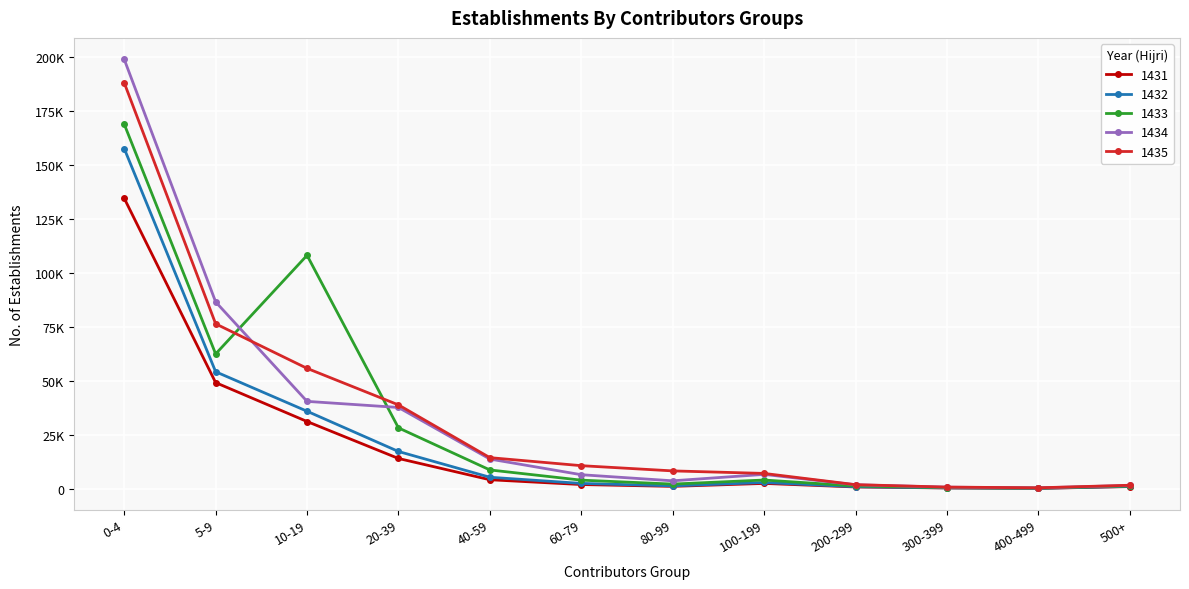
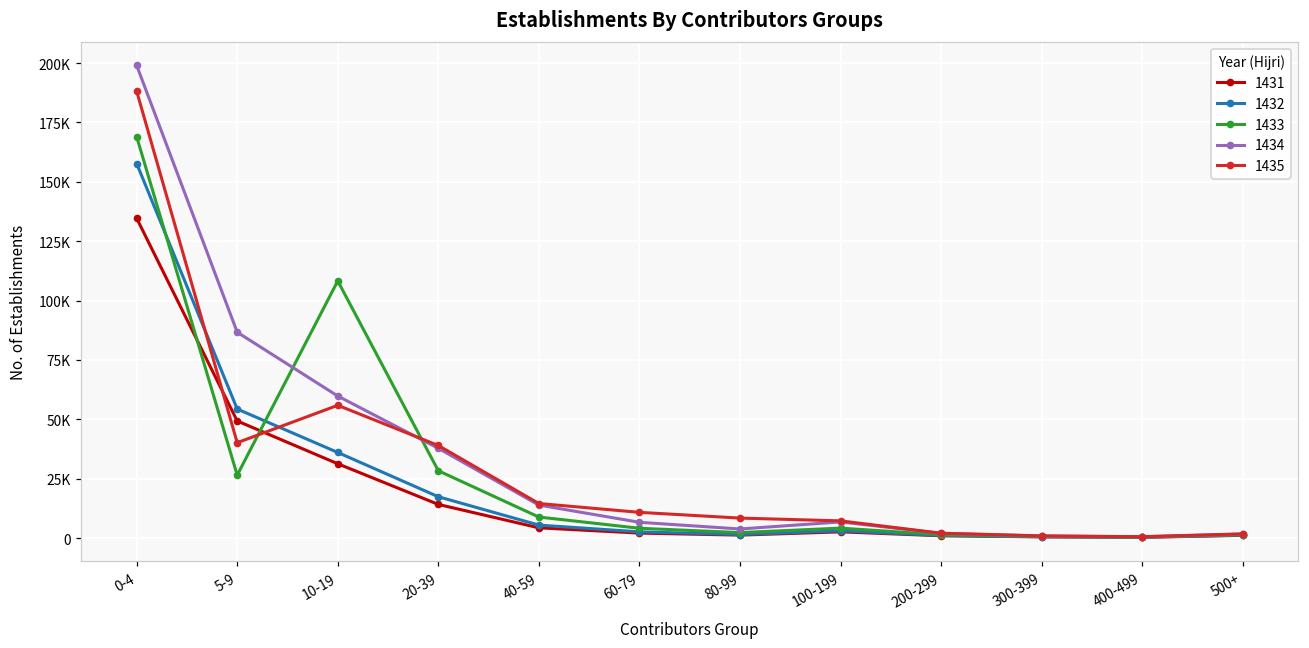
  {
    "1431": {
      "0-4": 135000,
      "5-9": 49000,
      "10-19": 31000,
      "20-39": 14000
    },
    "1432": {
      "0-4": 158000,
      "5-9": 54000,
      "10-19": 36000,
      "20-39": 17000
    },
    "1433": {
      "0-4": 169000,
-     "5-9": 63000,
+     "5-9": 26000,
      "10-19": 108000,
      "20-39": 28000,
      "40-59": 9000,
      "60-79": 4000
    },
    "1434": {
      "0-4": 199000,
      "5-9": 87000,
-     "10-19": 41000,
+     "10-19": 60000,
      "20-39": 38000,
      "60-79": 7000,
      "80-99": 4000
    },
    "1435": {
      "0-4": 188000,
-     "5-9": 77000,
+     "5-9": 40000,
      "10-19": 56000,
      "20-39": 39000,
      "60-79": 11000,
      "80-99": 8000
    }
  }
